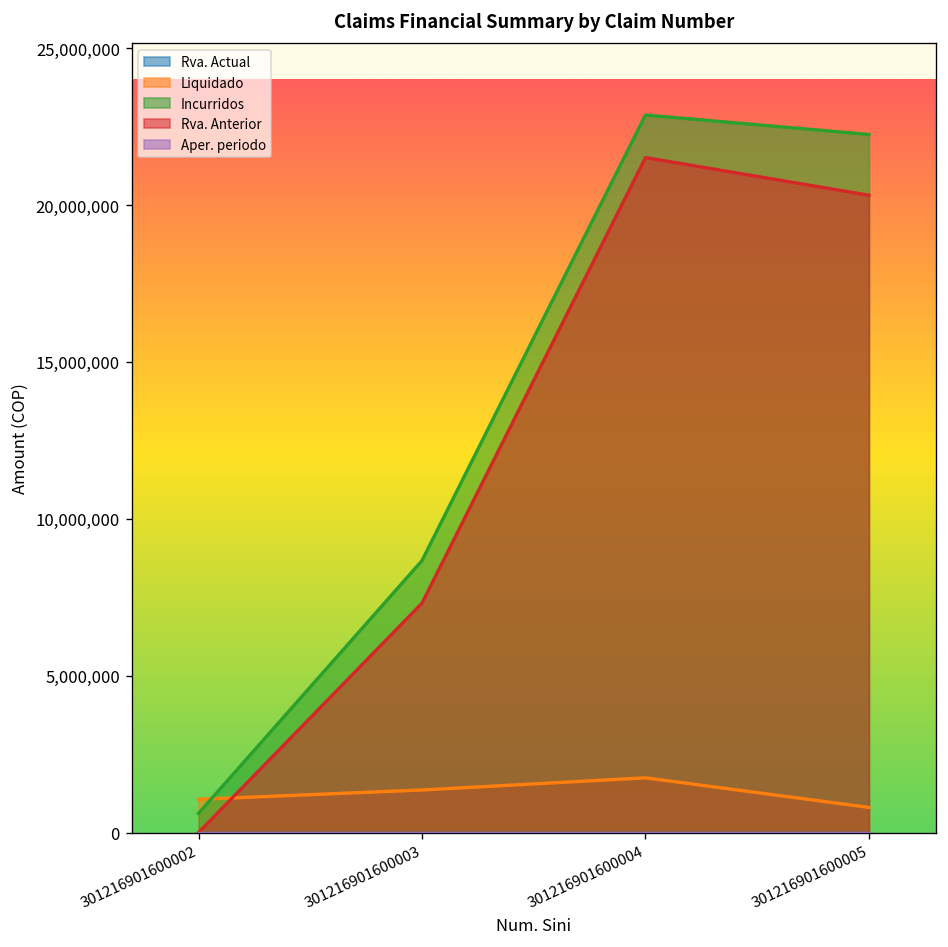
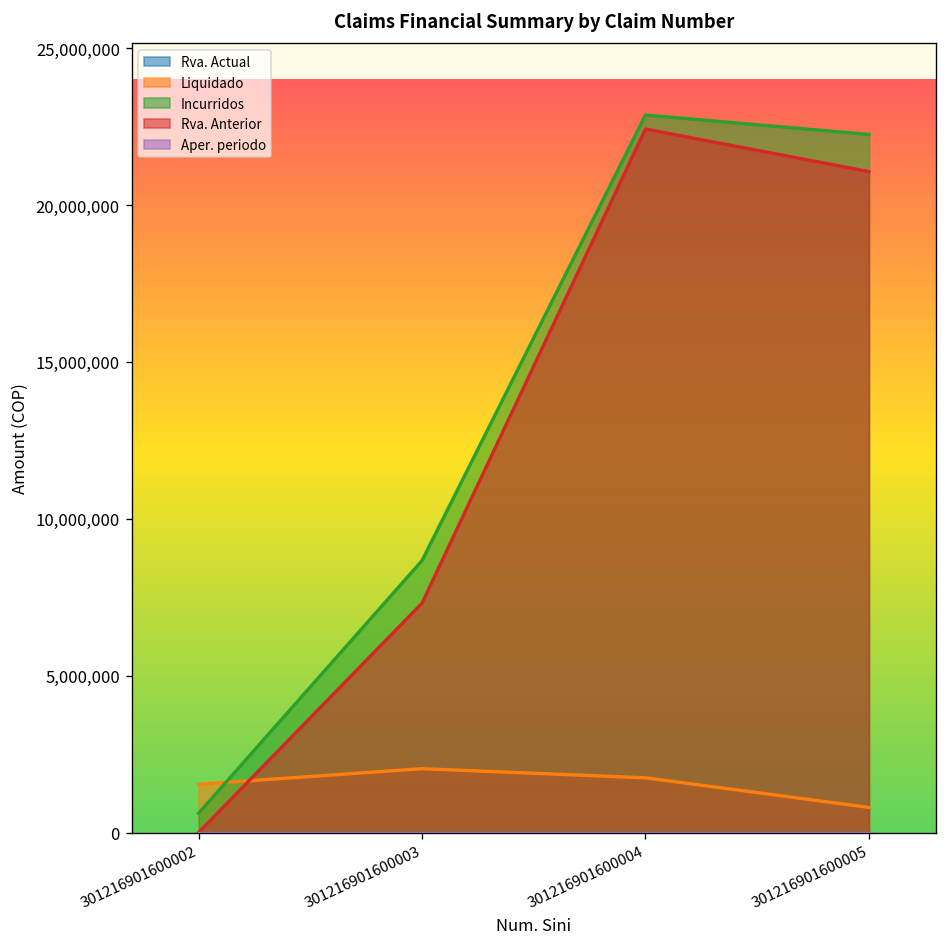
  {
    "Aper. periodo": {
      "301216901600003": "0",
      "301216901600004": "0",
      "301216901600005": "0"
    },
    "Liquidado": {
-     "301216901600002": "1,100,000",
-     "301216901600003": "1,400,000",
+     "301216901600002": "1,500,000",
+     "301216901600003": "2,000,000",
      "301216901600004": "1,700,000",
      "301216901600005": "800,000"
    },
    "Incurridos": {
      "301216901600002": "600,000",
      "301216901600003": "8,700,000",
      "301216901600004": "22,900,000",
      "301216901600005": "22,200,000"
    },
    "Rva. Anterior": {
      "301216901600003": "7,300,000",
-     "301216901600004": "21,500,000",
-     "301216901600005": "20,300,000"
+     "301216901600004": "22,400,000",
+     "301216901600005": "21,100,000"
    }
  }
